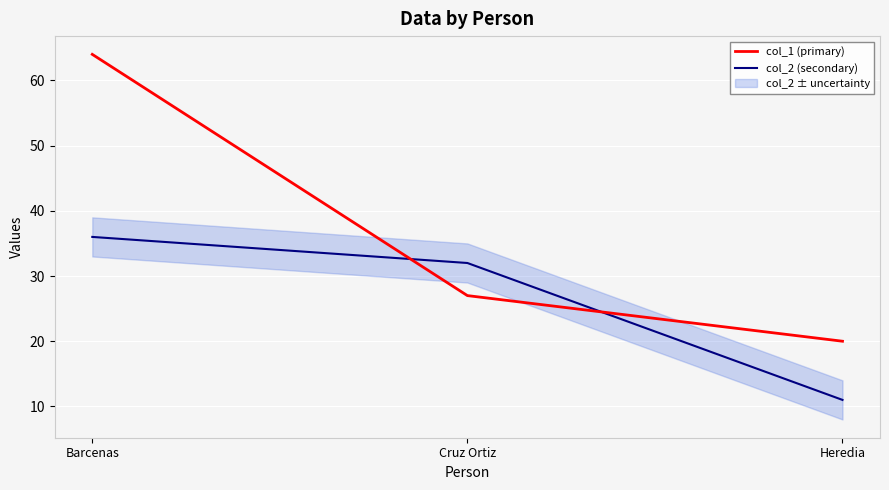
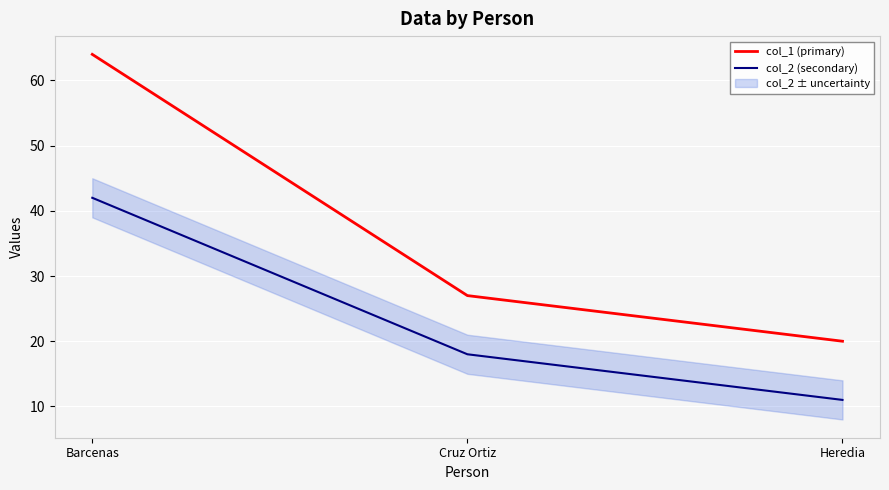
  {
    "col_1 (primary)": {
      "Barcenas": 64,
      "Cruz Ortiz": 27,
      "Heredia": 20
    },
    "col_2 (secondary)": {
-     "Barcenas": 36,
-     "Cruz Ortiz": 32,
+     "Barcenas": 42,
+     "Cruz Ortiz": 18,
      "Heredia": 11
    }
  }
